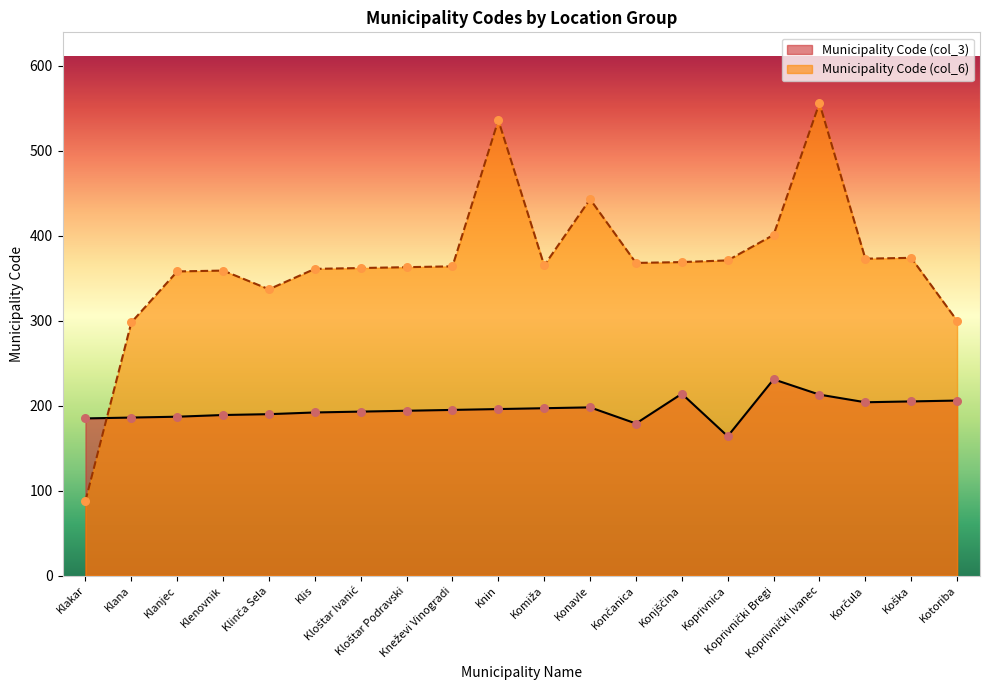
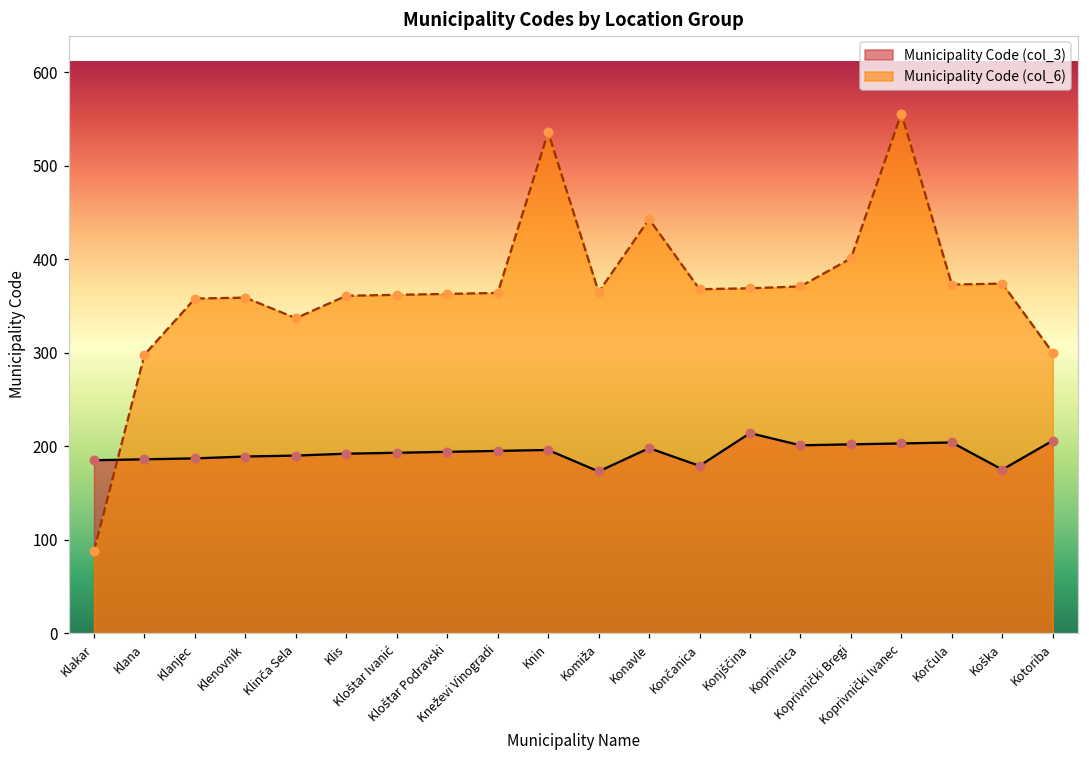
  {
    "Municipality Code (col_3)": {
      "Klakar": 190,
      "Klana": 190,
      "Klanjec": 190,
      "Klenovnik": 190,
      "Klinča Sela": 190,
      "Klis": 190,
      "Kloštar Ivanić": 190,
      "Kloštar Podravski": 190,
      "Kneževi Vinogradi": 200,
      "Knin": 200,
-     "Komiža": 200,
+     "Komiža": 170,
      "Konavle": 200,
      "Končanica": 180,
      "Konjščina": 210,
-     "Koprivnica": 160,
-     "Koprivnički Bregi": 230,
-     "Koprivnički Ivanec": 210,
+     "Koprivnica": 200,
+     "Koprivnički Bregi": 200,
+     "Koprivnički Ivanec": 200,
      "Korčula": 200,
-     "Koška": 210,
+     "Koška": 180,
      "Kotoriba": 210
    },
    "Municipality Code (col_6)": {
      "Klakar": 90,
      "Klana": 300,
      "Klanjec": 360,
      "Klenovnik": 360,
      "Klinča Sela": 340,
      "Klis": 360,
      "Kloštar Ivanić": 360,
      "Kloštar Podravski": 360,
      "Kneževi Vinogradi": 360,
      "Knin": 540,
      "Komiža": 370,
      "Konavle": 440,
      "Končanica": 370,
      "Konjščina": 370,
      "Koprivnica": 370,
      "Koprivnički Bregi": 400,
      "Koprivnički Ivanec": 560,
      "Korčula": 370,
      "Koška": 370,
      "Kotoriba": 300
    }
  }
